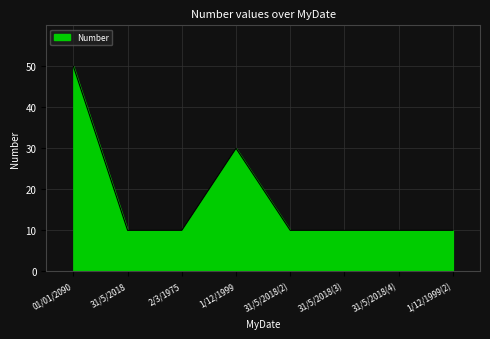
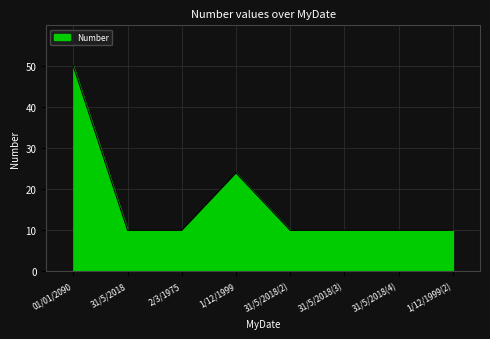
  {
    "01/01/2090": 50,
    "31/5/2018": 10,
    "2/3/1975": 10,
-   "1/12/1999": 30,
+   "1/12/1999": 24,
    "31/5/2018(2)": 10,
    "31/5/2018(3)": 10,
    "31/5/2018(4)": 10,
    "1/12/1999(2)": 10
  }
